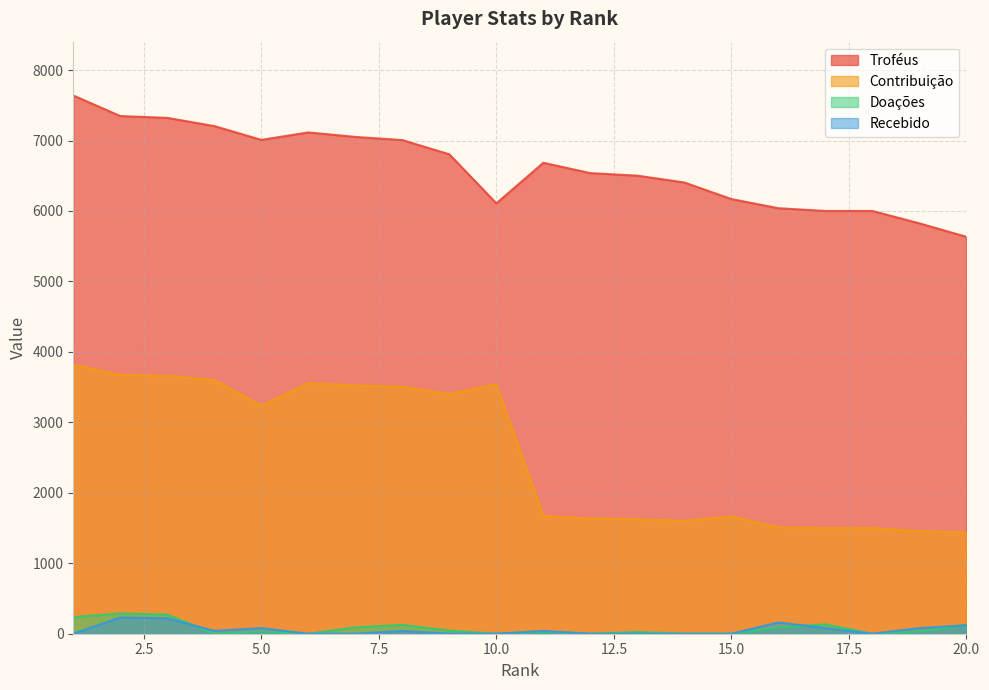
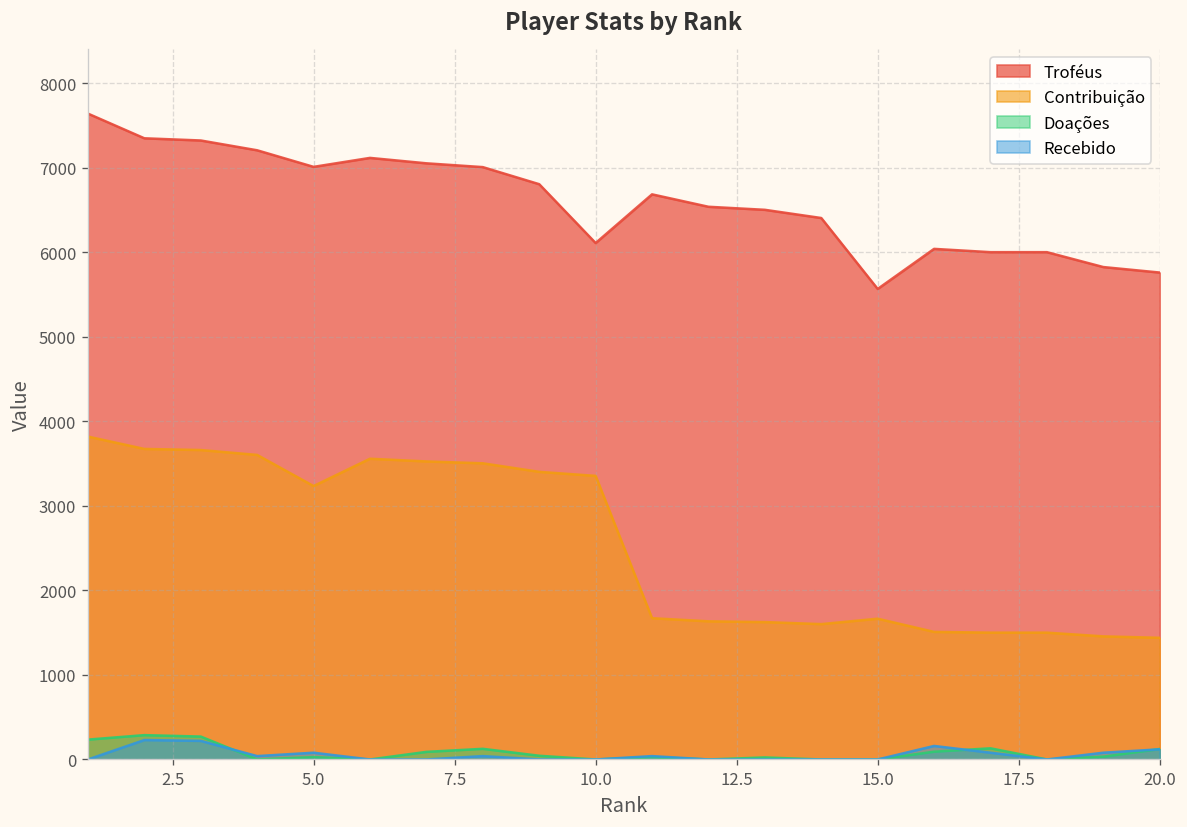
  {
    "Troféus": {
      "5.0": 7000,
      "10.0": 6100,
-     "15.0": 6200,
-     "20.0": 5600
+     "15.0": 5600,
+     "20.0": 5800
    },
    "Contribuição": {
      "5.0": 3200,
-     "10.0": 3500,
+     "10.0": 3400,
      "15.0": 1700,
      "20.0": 1400
    },
    "Doações": {
      "5.0": 0
    },
    "Recebido": {
      "5.0": 100
    }
  }
